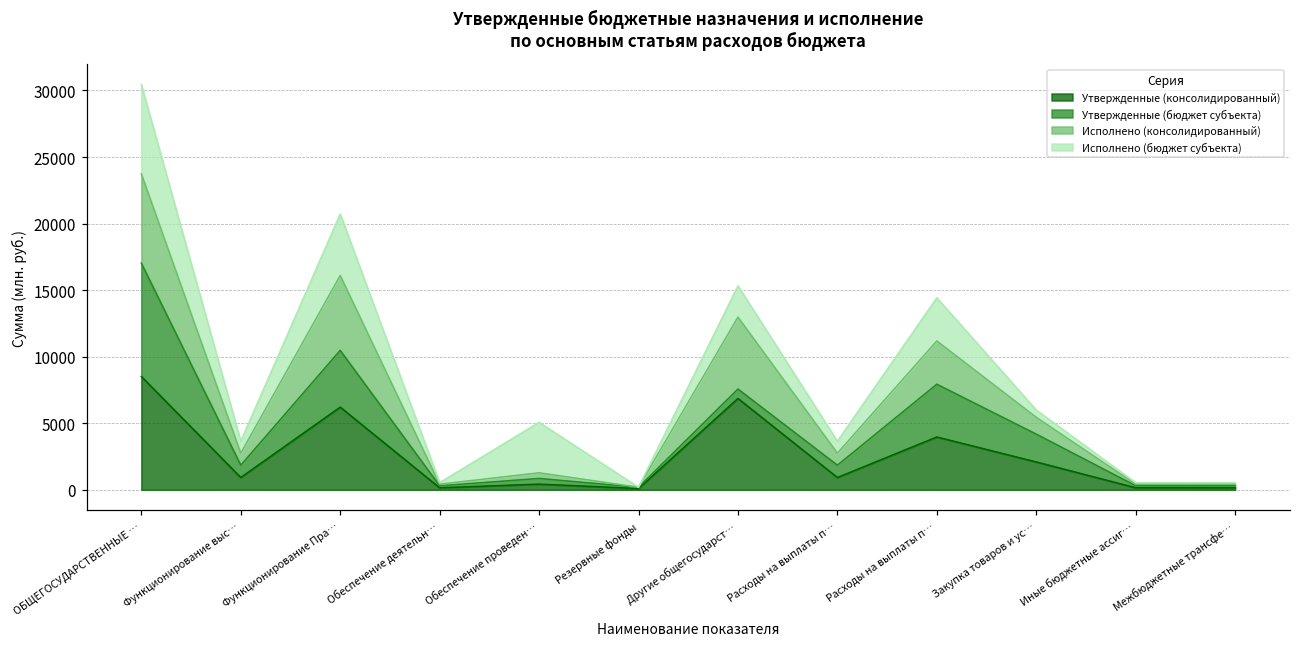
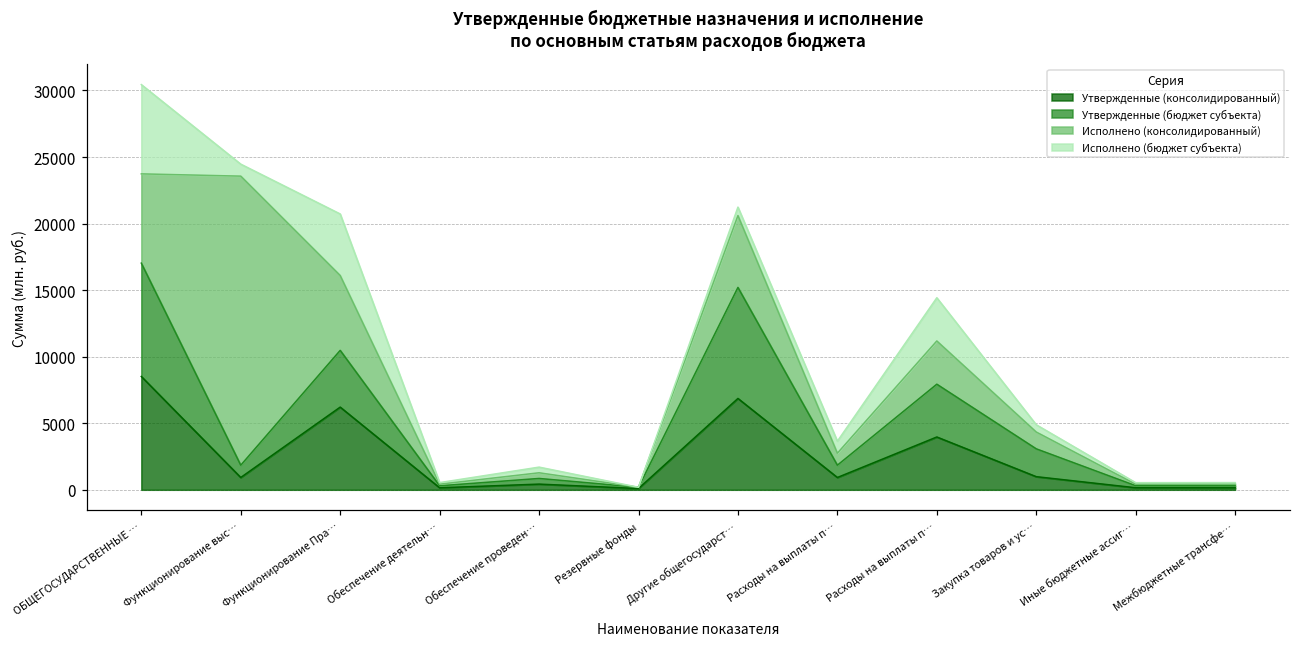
  {
    "Утвержденные (консолидированный)": {
      "ОБЩЕГОСУДАРСТВЕННЫЕ …": 8500,
      "Функционирование выс…": 900,
      "Функционирование Пра…": 6200,
      "Обеспечение проведен…": 400,
      "Другие общегосударст…": 6900,
-     "Закупка товаров и ус…": 2100
+     "Закупка товаров и ус…": 1000
    },
    "Утвержденные (бюджет субъекта)": {
      "ОБЩЕГОСУДАРСТВЕННЫЕ …": 8500,
      "Функционирование выс…": 900,
      "Функционирование Пра…": 4300,
      "Обеспечение проведен…": 400,
-     "Другие общегосударст…": 700,
+     "Другие общегосударст…": 8300,
      "Закупка товаров и ус…": 2100
    },
    "Исполнено (консолидированный)": {
      "ОБЩЕГОСУДАРСТВЕННЫЕ …": 6700,
-     "Функционирование выс…": 900,
+     "Функционирование выс…": 21700,
      "Функционирование Пра…": 5600,
      "Обеспечение проведен…": 400,
      "Другие общегосударст…": 5400,
      "Закупка товаров и ус…": 1300
    },
    "Исполнено (бюджет субъекта)": {
      "ОБЩЕГОСУДАРСТВЕННЫЕ …": 6700,
      "Функционирование выс…": 900,
      "Функционирование Пра…": 4600,
-     "Обеспечение проведен…": 3800,
-     "Другие общегосударст…": 2400,
+     "Обеспечение проведен…": 400,
+     "Другие общегосударст…": 600,
      "Закупка товаров и ус…": 500
    }
  }
